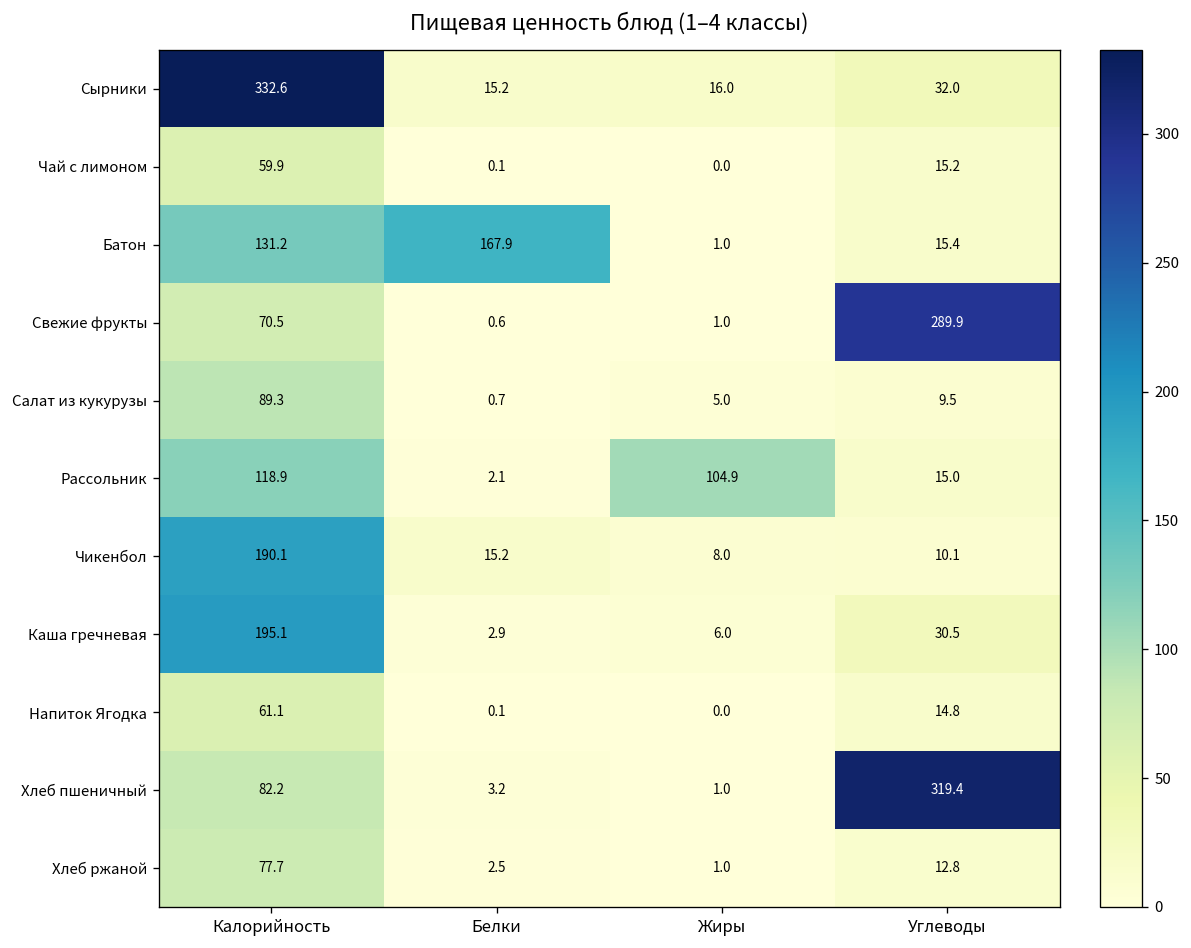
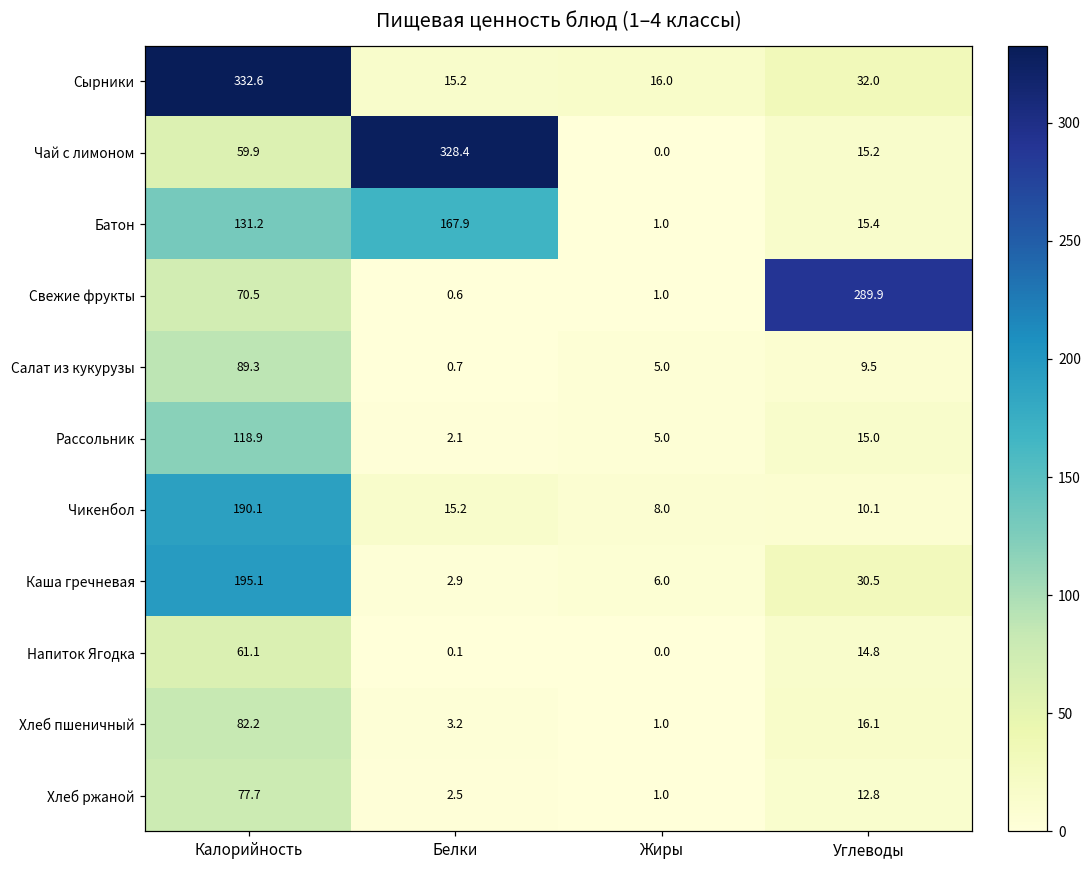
  {
    "Сырники": {
      "Калорийность": 332.6,
      "Белки": 15.2,
      "Жиры": 16.0,
      "Углеводы": 32.0
    },
    "Чай с лимоном": {
      "Калорийность": 59.9,
-     "Белки": 0.1,
+     "Белки": 328.4,
      "Жиры": 0.0,
      "Углеводы": 15.2
    },
    "Батон": {
      "Калорийность": 131.2,
      "Белки": 167.9,
      "Жиры": 1.0,
      "Углеводы": 15.4
    },
    "Свежие фрукты": {
      "Калорийность": 70.5,
      "Белки": 0.6,
      "Жиры": 1.0,
      "Углеводы": 289.9
    },
    "Салат из кукурузы": {
      "Калорийность": 89.3,
      "Белки": 0.7,
      "Жиры": 5.0,
      "Углеводы": 9.5
    },
    "Рассольник": {
      "Калорийность": 118.9,
      "Белки": 2.1,
-     "Жиры": 104.9,
+     "Жиры": 5.0,
      "Углеводы": 15.0
    },
    "Чикенбол": {
      "Калорийность": 190.1,
      "Белки": 15.2,
      "Жиры": 8.0,
      "Углеводы": 10.1
    },
    "Каша гречневая": {
      "Калорийность": 195.1,
      "Белки": 2.9,
      "Жиры": 6.0,
      "Углеводы": 30.5
    },
    "Напиток Ягодка": {
      "Калорийность": 61.1,
      "Белки": 0.1,
      "Жиры": 0.0,
      "Углеводы": 14.8
    },
    "Хлеб пшеничный": {
      "Калорийность": 82.2,
      "Белки": 3.2,
      "Жиры": 1.0,
-     "Углеводы": 319.4
+     "Углеводы": 16.1
    },
    "Хлеб ржаной": {
      "Калорийность": 77.7,
      "Белки": 2.5,
      "Жиры": 1.0,
      "Углеводы": 12.8
    }
  }
